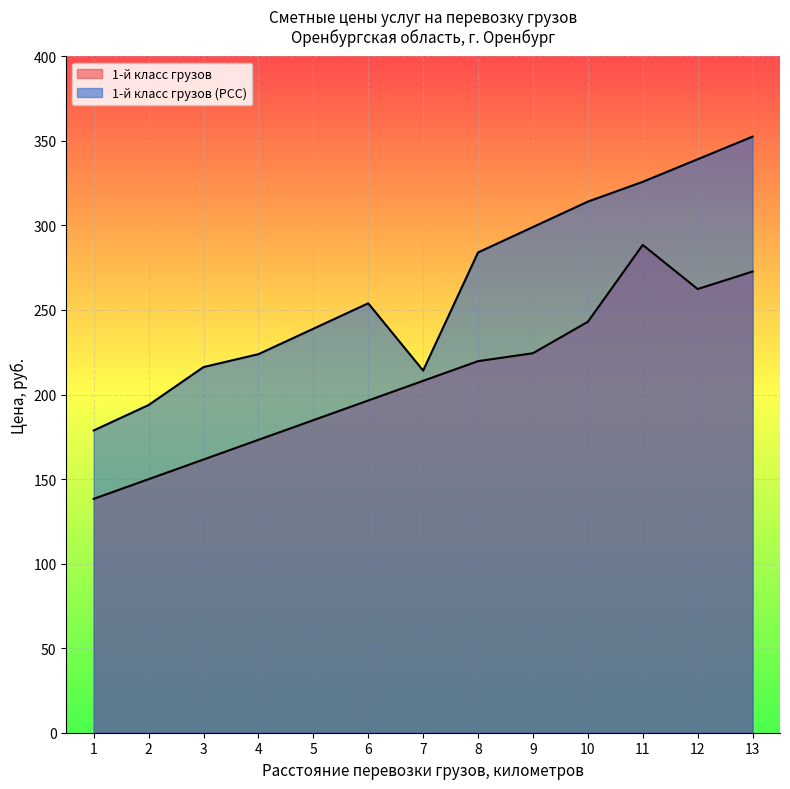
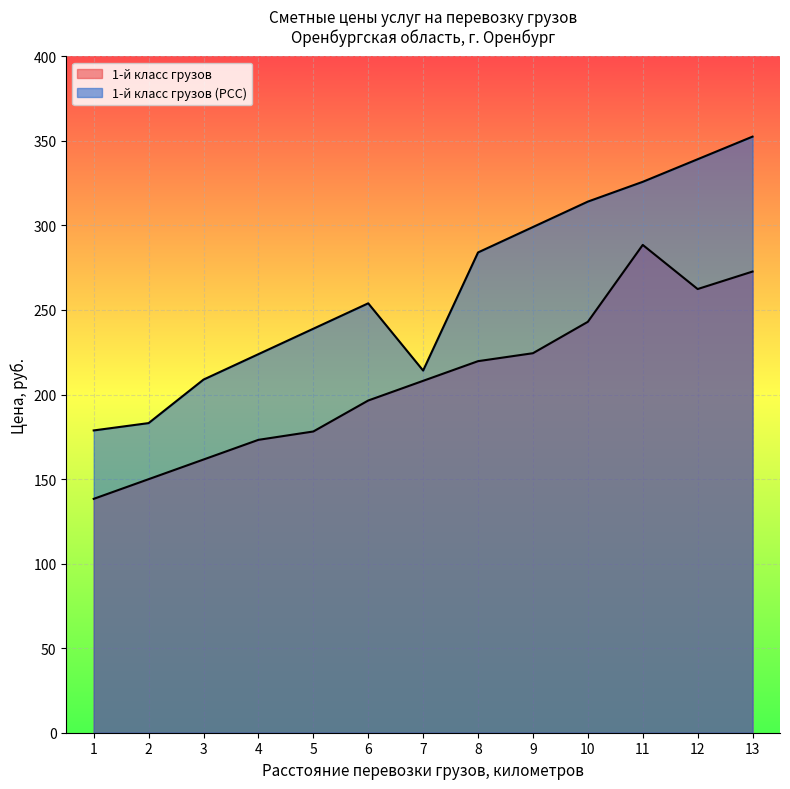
  {
    "1-й класс грузов": {
      "1": 138,
      "2": 150,
      "3": 162,
      "4": 173,
-     "5": 185,
+     "5": 178,
      "6": 196,
      "7": 208,
      "8": 220,
      "9": 224,
      "10": 243,
      "11": 288,
      "12": 262,
      "13": 273
    },
    "1-й класс грузов (РСС)": {
      "1": 179,
-     "2": 194,
-     "3": 216,
+     "2": 183,
+     "3": 209,
      "4": 224,
      "5": 239,
      "6": 254,
      "7": 214,
      "8": 284,
      "9": 299,
      "10": 314,
      "11": 326,
      "12": 339,
      "13": 353
    }
  }
